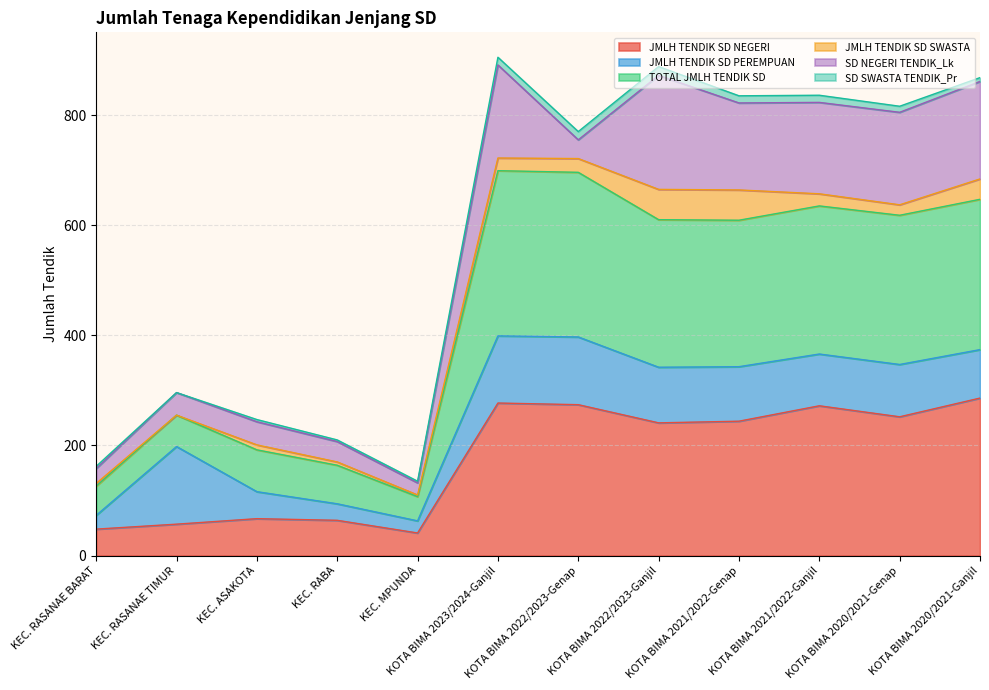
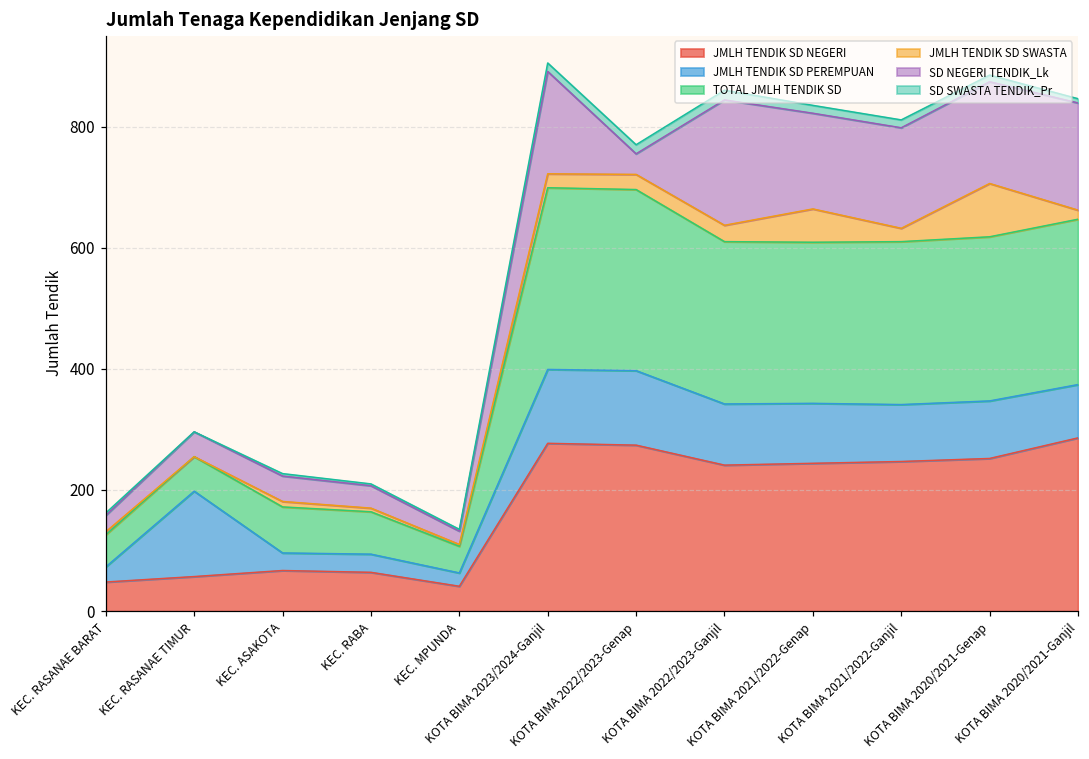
  {
    "JMLH TENDIK SD NEGERI": {
      "KEC. RASANAE BARAT": 50,
      "KEC. RASANAE TIMUR": 60,
      "KEC. ASAKOTA": 70,
      "KEC. RABA": 60,
      "KEC. MPUNDA": 40,
      "KOTA BIMA 2023/2024-Ganjil": 280,
      "KOTA BIMA 2022/2023-Genap": 270,
      "KOTA BIMA 2022/2023-Ganjil": 240,
      "KOTA BIMA 2021/2022-Genap": 240,
-     "KOTA BIMA 2021/2022-Ganjil": 270,
+     "KOTA BIMA 2021/2022-Ganjil": 250,
      "KOTA BIMA 2020/2021-Genap": 250,
      "KOTA BIMA 2020/2021-Ganjil": 290
    },
    "JMLH TENDIK SD PEREMPUAN": {
      "KEC. RASANAE BARAT": 30,
      "KEC. RASANAE TIMUR": 140,
-     "KEC. ASAKOTA": 50,
+     "KEC. ASAKOTA": 30,
      "KEC. RABA": 30,
      "KEC. MPUNDA": 20,
      "KOTA BIMA 2023/2024-Ganjil": 120,
      "KOTA BIMA 2022/2023-Genap": 120,
      "KOTA BIMA 2022/2023-Ganjil": 100,
      "KOTA BIMA 2021/2022-Genap": 100,
      "KOTA BIMA 2021/2022-Ganjil": 90,
      "KOTA BIMA 2020/2021-Genap": 100,
      "KOTA BIMA 2020/2021-Ganjil": 90
    },
    "JMLH TENDIK SD SWASTA": {
      "KEC. RASANAE BARAT": 10,
      "KEC. ASAKOTA": 10,
      "KEC. RABA": 10,
      "KOTA BIMA 2023/2024-Ganjil": 20,
      "KOTA BIMA 2022/2023-Genap": 30,
-     "KOTA BIMA 2022/2023-Ganjil": 60,
+     "KOTA BIMA 2022/2023-Ganjil": 30,
      "KOTA BIMA 2021/2022-Genap": 60,
      "KOTA BIMA 2021/2022-Ganjil": 20,
-     "KOTA BIMA 2020/2021-Genap": 20,
-     "KOTA BIMA 2020/2021-Ganjil": 40
+     "KOTA BIMA 2020/2021-Genap": 90,
+     "KOTA BIMA 2020/2021-Ganjil": 20
    },
    "SD NEGERI TENDIK_Lk": {
      "KOTA BIMA 2023/2024-Ganjil": 170,
      "KOTA BIMA 2022/2023-Genap": 30,
      "KOTA BIMA 2021/2022-Genap": 160,
      "KOTA BIMA 2021/2022-Ganjil": 170,
      "KOTA BIMA 2020/2021-Ganjil": 180
    }
  }
